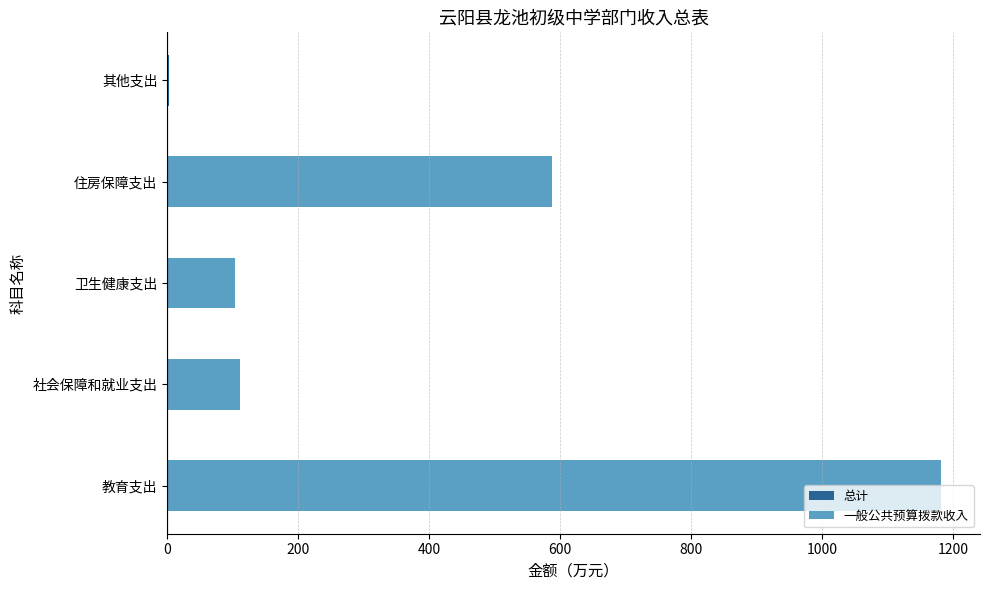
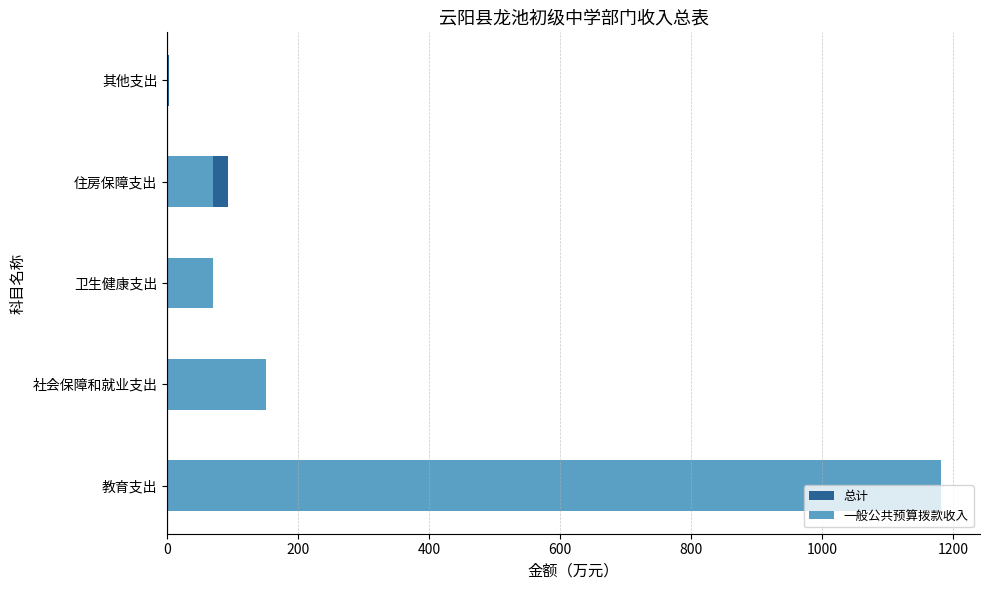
  {
    "一般公共预算拨款收入": {
      "其他支出": 0,
-     "住房保障支出": 590,
-     "卫生健康支出": 100,
-     "社会保障和就业支出": 110
+     "住房保障支出": 70,
+     "卫生健康支出": 70,
+     "社会保障和就业支出": 150
    }
  }
